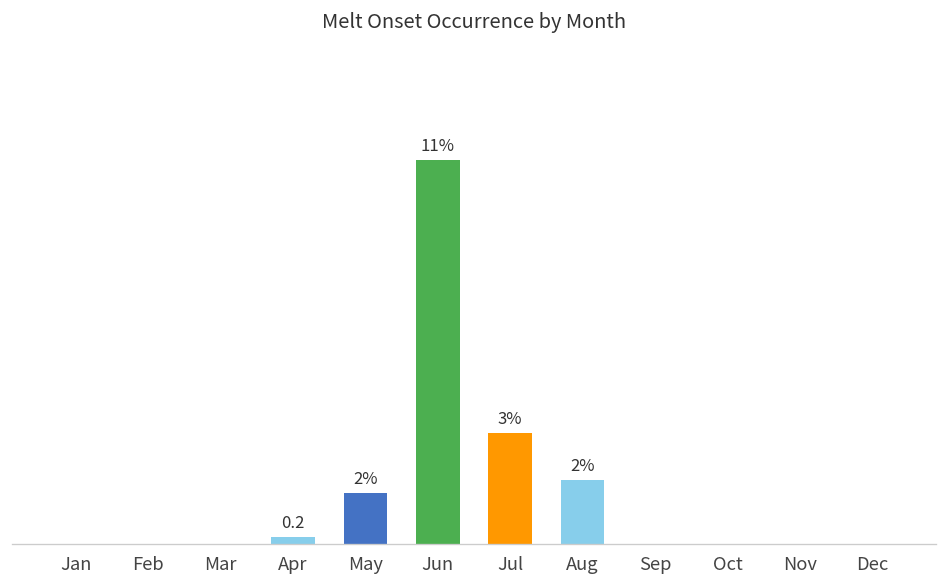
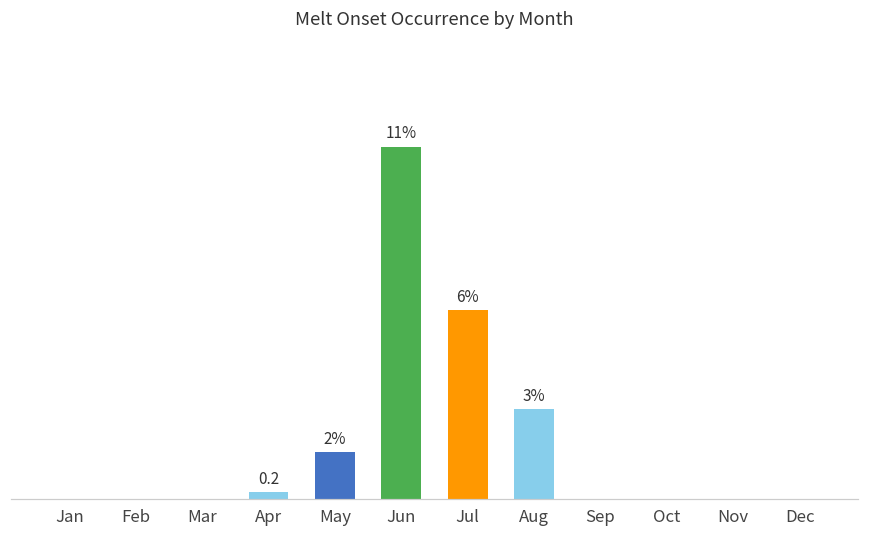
  {
    "Apr": "0.2",
    "May": "2%",
    "Jun": "11%",
-   "Jul": "3%",
-   "Aug": "2%"
+   "Jul": "6%",
+   "Aug": "3%"
  }
